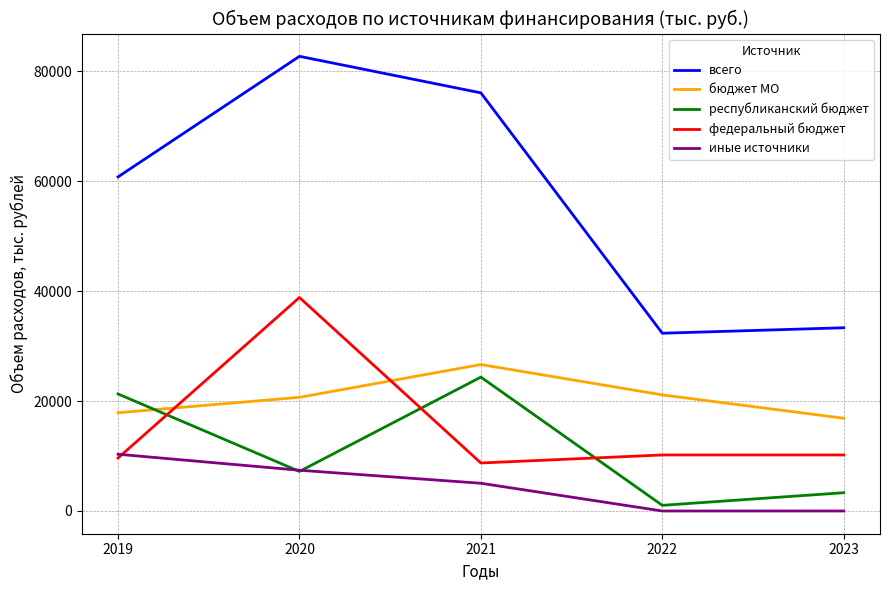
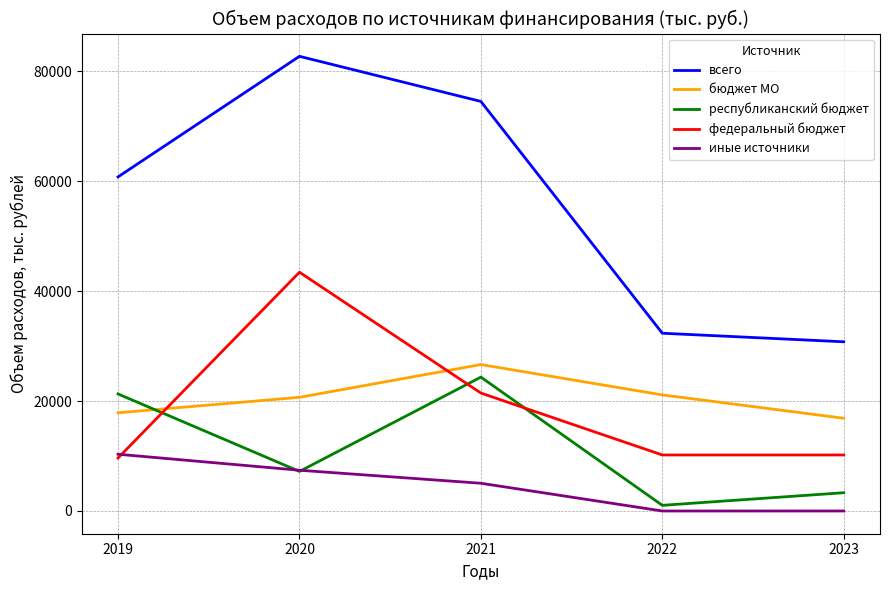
  {
    "всего": {
      "2019": 61000,
      "2020": 83000,
-     "2021": 76000,
+     "2021": 75000,
      "2022": 32000,
-     "2023": 33000
+     "2023": 31000
    },
    "бюджет МО": {
      "2019": 18000,
      "2020": 21000,
      "2021": 27000,
      "2022": 21000,
      "2023": 17000
    },
    "республиканский бюджет": {
      "2019": 21000,
      "2021": 24000,
      "2022": 1000,
      "2023": 3000
    },
    "федеральный бюджет": {
      "2019": 10000,
-     "2020": 39000,
-     "2021": 9000,
+     "2020": 43000,
+     "2021": 21000,
      "2022": 10000,
      "2023": 10000
    },
    "иные источники": {
      "2019": 10000,
      "2021": 5000,
      "2022": 0,
      "2023": 0
    }
  }
